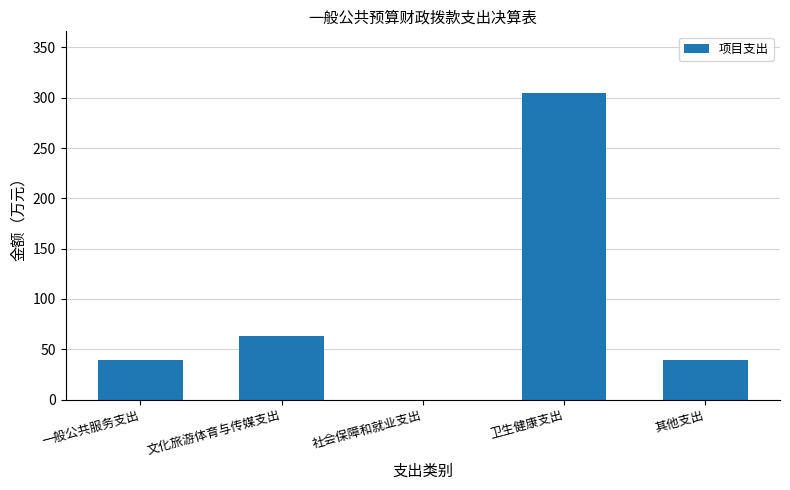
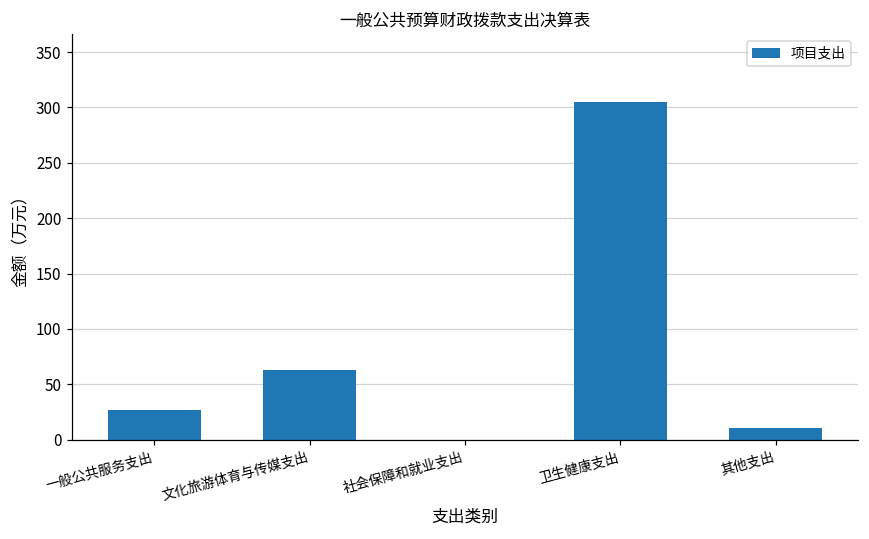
  {
-   "一般公共服务支出": 39,
+   "一般公共服务支出": 26,
    "文化旅游体育与传媒支出": 63,
    "社会保障和就业支出": 0,
    "卫生健康支出": 305,
-   "其他支出": 39
+   "其他支出": 11
  }
